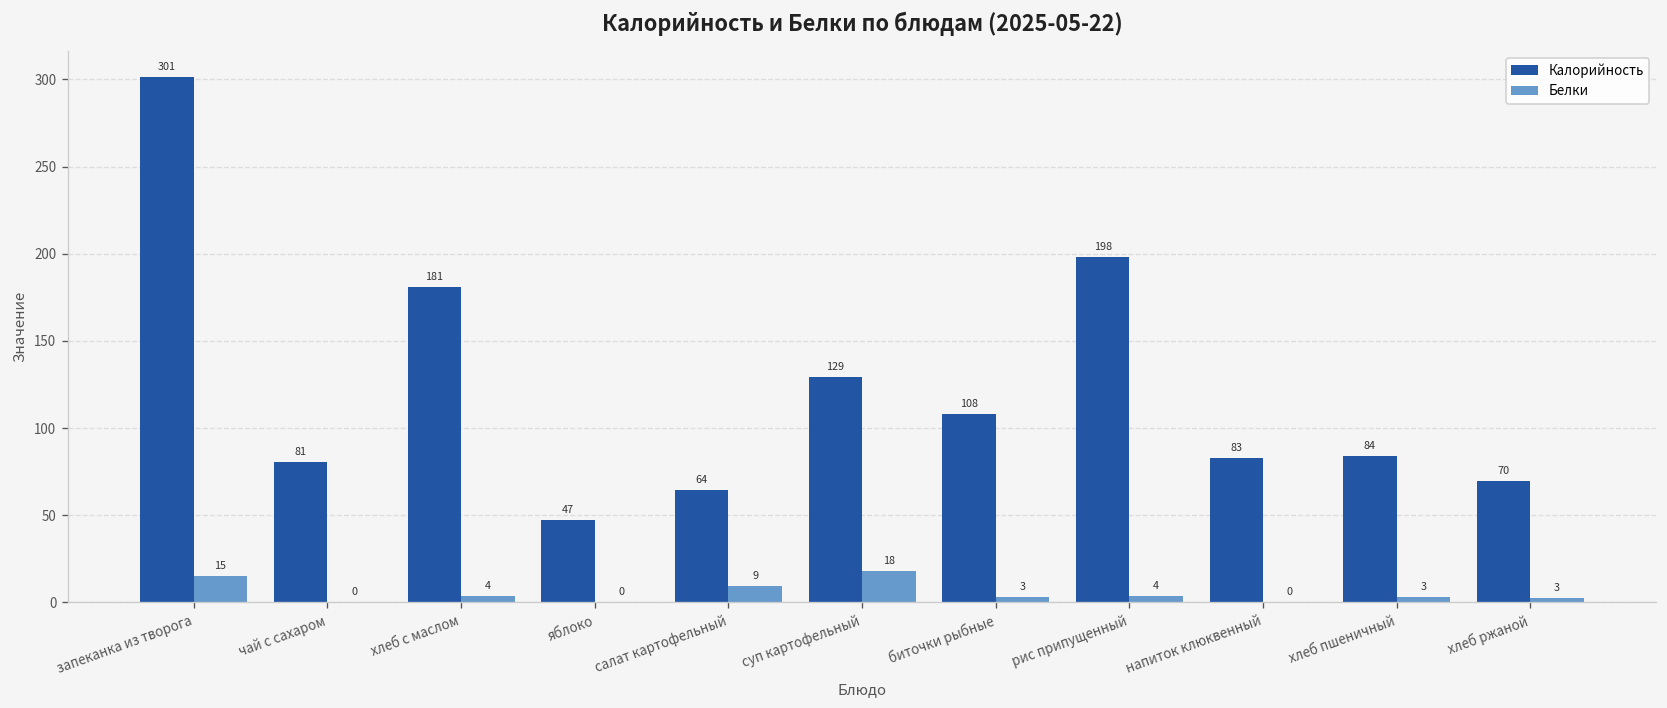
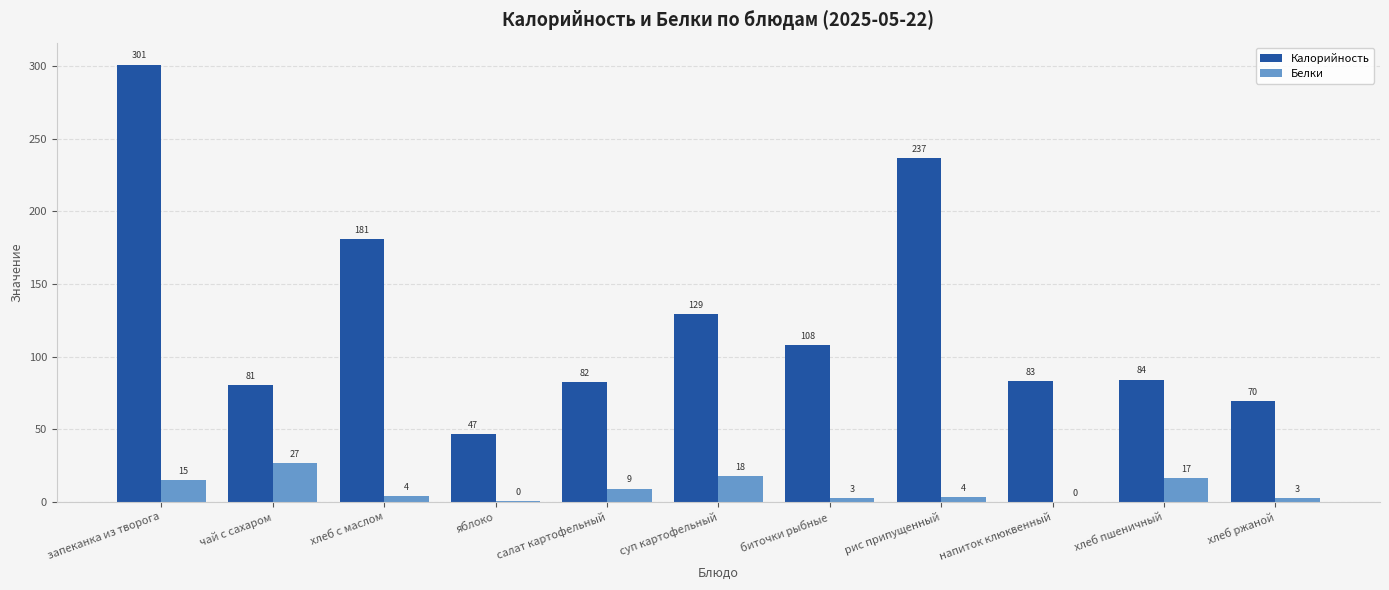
  {
    "Калорийность": {
      "запеканка из творога": 301,
      "чай с сахаром": 81,
      "хлеб с маслом": 181,
      "яблоко": 47,
-     "салат картофельный": 64,
+     "салат картофельный": 82,
      "суп картофельный": 129,
      "биточки рыбные": 108,
-     "рис припущенный": 198,
+     "рис припущенный": 237,
      "напиток клюквенный": 83,
      "хлеб пшеничный": 84,
      "хлеб ржаной": 70
    },
    "Белки": {
      "запеканка из творога": 15,
-     "чай с сахаром": 0,
+     "чай с сахаром": 27,
      "хлеб с маслом": 4,
      "яблоко": 0,
      "салат картофельный": 9,
      "суп картофельный": 18,
      "биточки рыбные": 3,
      "рис припущенный": 4,
      "напиток клюквенный": 0,
-     "хлеб пшеничный": 3,
+     "хлеб пшеничный": 17,
      "хлеб ржаной": 3
    }
  }
